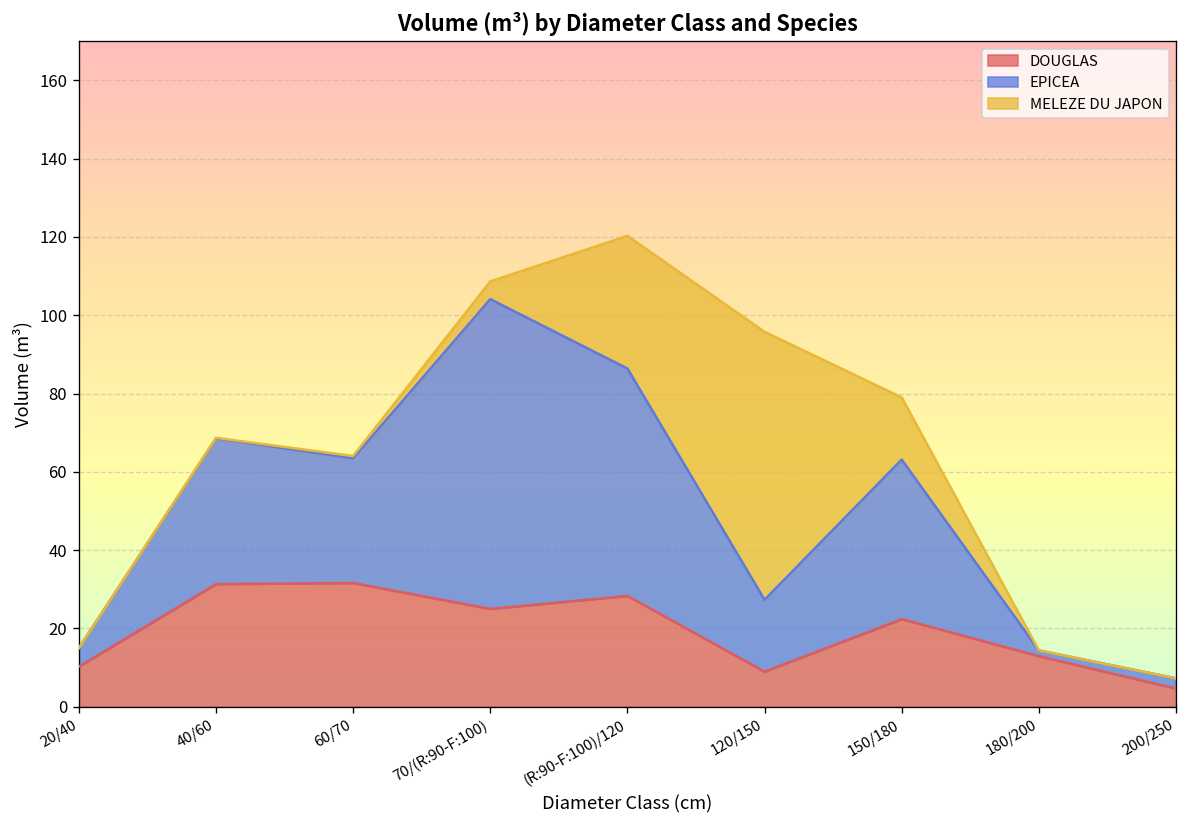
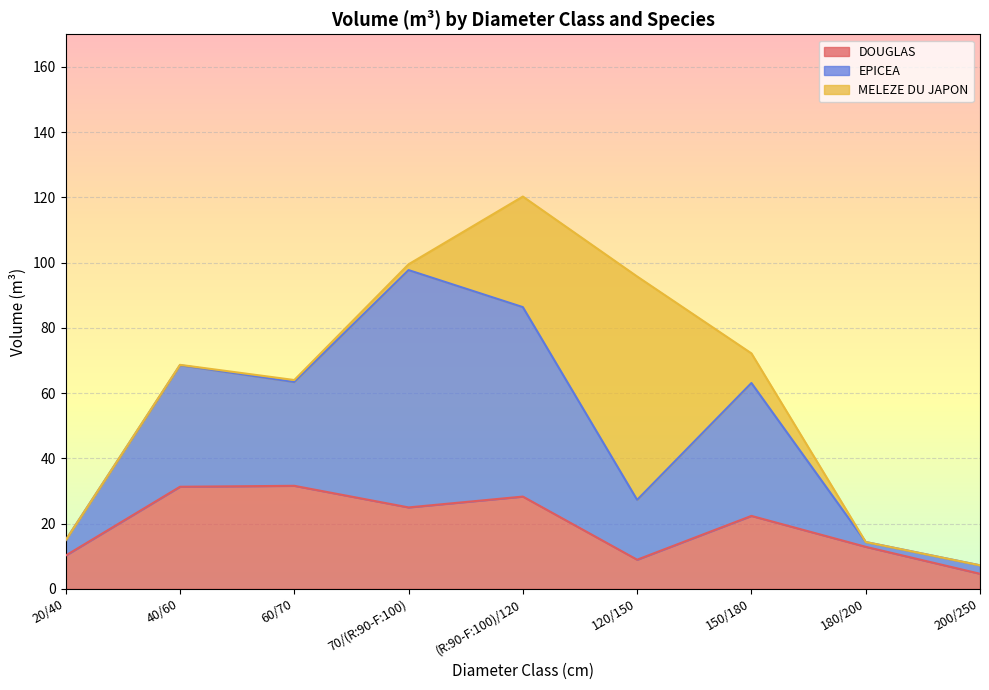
  {
    "DOUGLAS": {
      "20/40": 10,
      "40/60": 31,
      "60/70": 32,
      "70/(R:90-F:100)": 25,
      "(R:90-F:100)/120": 28,
      "120/150": 9,
      "150/180": 22,
      "180/200": 13,
      "200/250": 5
    },
    "EPICEA": {
-     "70/(R:90-F:100)": 79,
+     "70/(R:90-F:100)": 73,
      "(R:90-F:100)/120": 58,
      "120/150": 18,
      "150/180": 41
    },
    "MELEZE DU JAPON": {
-     "70/(R:90-F:100)": 5,
+     "70/(R:90-F:100)": 2,
      "(R:90-F:100)/120": 34,
      "120/150": 68,
-     "150/180": 16
+     "150/180": 9
    }
  }
